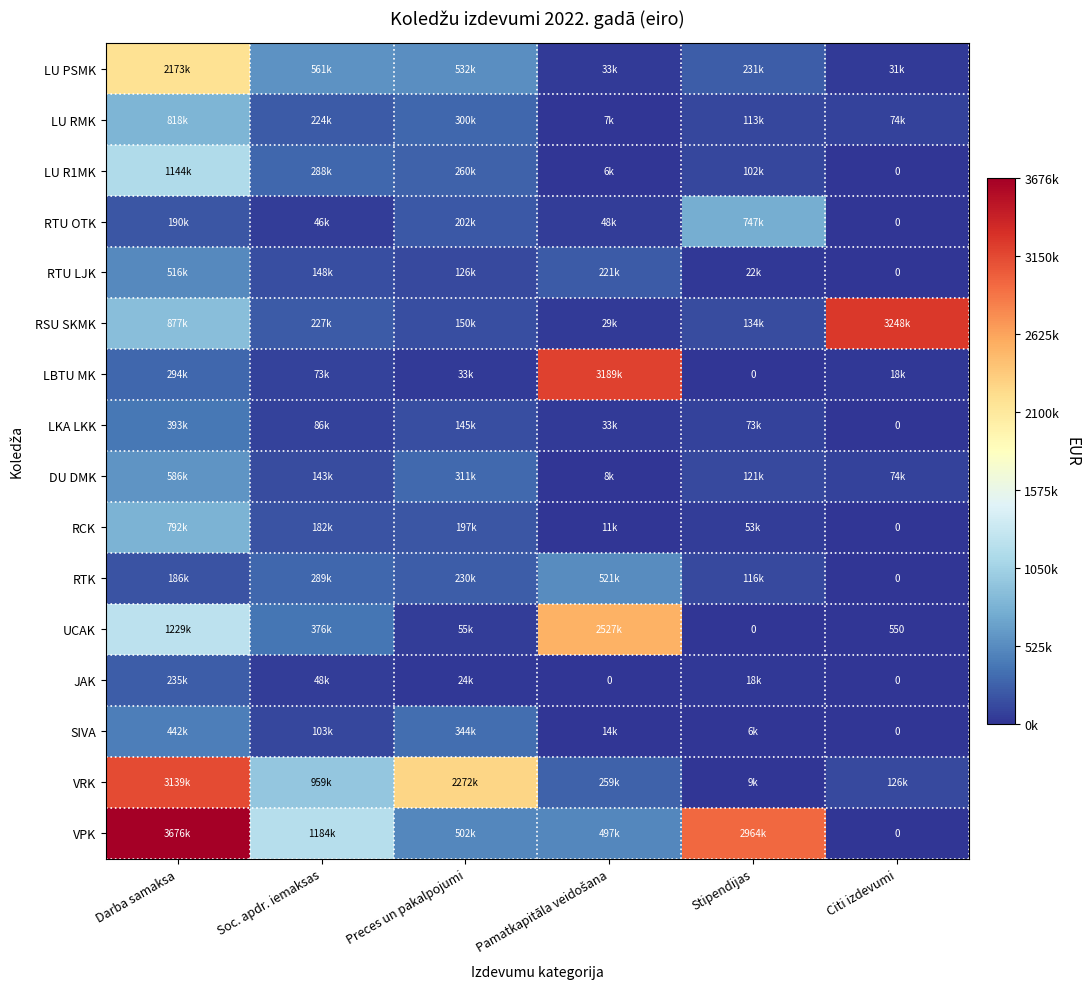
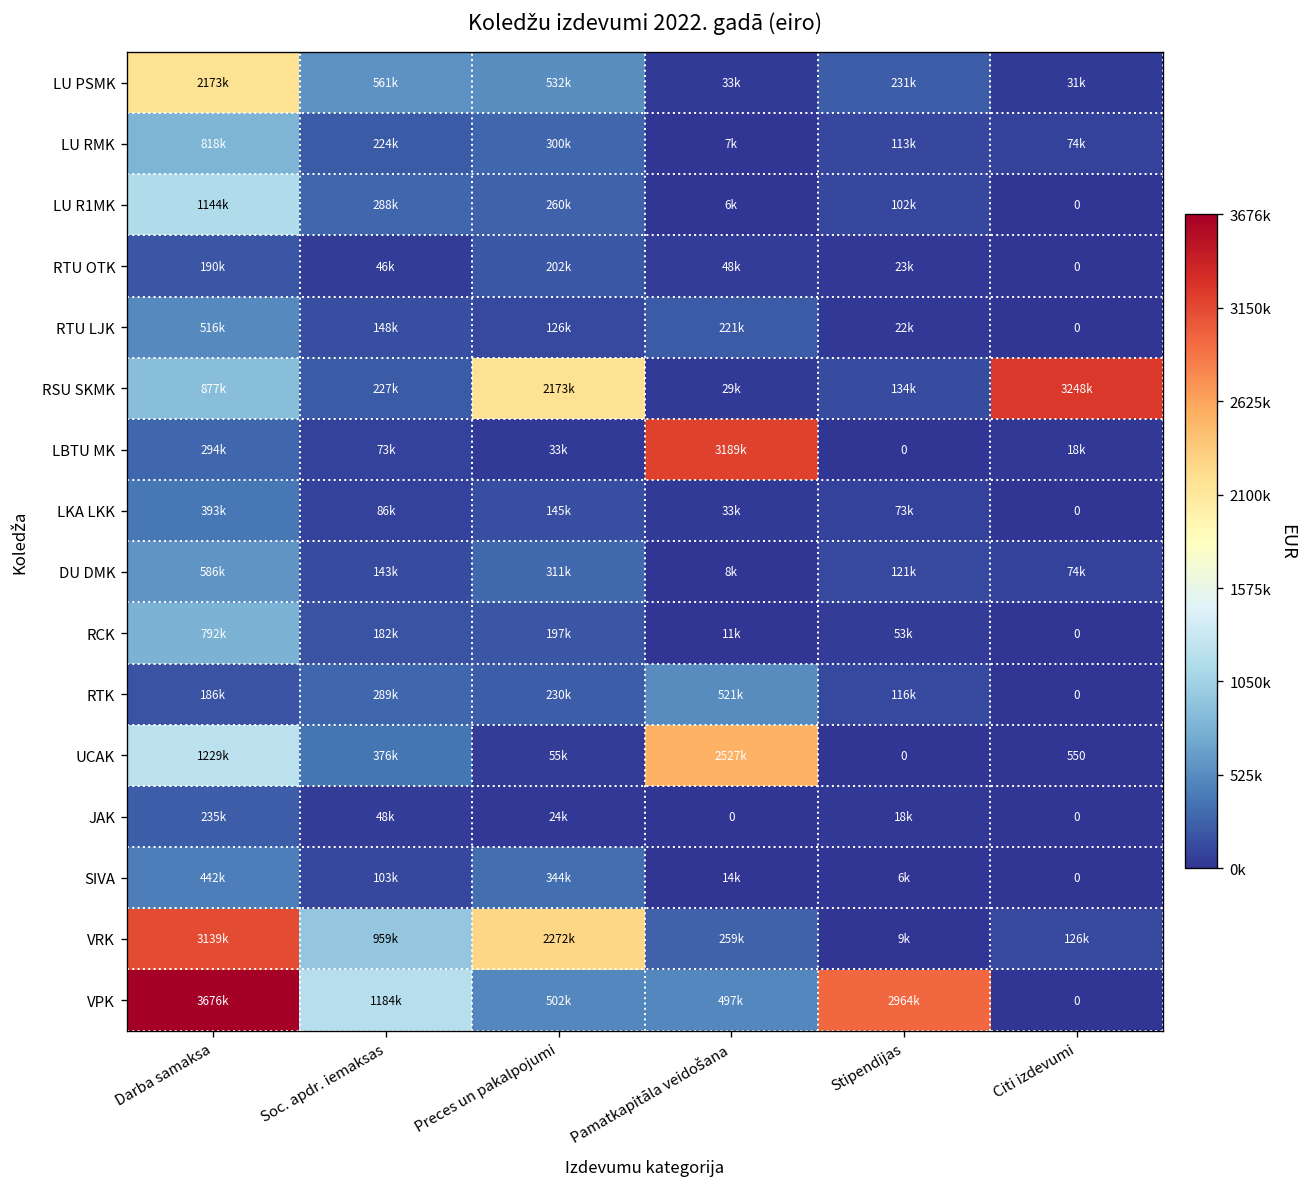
  {
    "LU PSMK": {
      "Darba samaksa": "2173k",
      "Soc. apdr. iemaksas": "561k",
      "Preces un pakalpojumi": "532k",
      "Pamatkapitāla veidošana": "33k",
      "Stipendijas": "231k",
      "Citi izdevumi": "31k"
    },
    "LU RMK": {
      "Darba samaksa": "818k",
      "Soc. apdr. iemaksas": "224k",
      "Preces un pakalpojumi": "300k",
      "Pamatkapitāla veidošana": "7k",
      "Stipendijas": "113k",
      "Citi izdevumi": "74k"
    },
    "LU R1MK": {
      "Darba samaksa": "1144k",
      "Soc. apdr. iemaksas": "288k",
      "Preces un pakalpojumi": "260k",
      "Pamatkapitāla veidošana": "6k",
      "Stipendijas": "102k",
      "Citi izdevumi": "0"
    },
    "RTU OTK": {
      "Darba samaksa": "190k",
      "Soc. apdr. iemaksas": "46k",
      "Preces un pakalpojumi": "202k",
      "Pamatkapitāla veidošana": "48k",
-     "Stipendijas": "747k",
+     "Stipendijas": "23k",
      "Citi izdevumi": "0"
    },
    "RTU LJK": {
      "Darba samaksa": "516k",
      "Soc. apdr. iemaksas": "148k",
      "Preces un pakalpojumi": "126k",
      "Pamatkapitāla veidošana": "221k",
      "Stipendijas": "22k",
      "Citi izdevumi": "0"
    },
    "RSU SKMK": {
      "Darba samaksa": "877k",
      "Soc. apdr. iemaksas": "227k",
-     "Preces un pakalpojumi": "150k",
+     "Preces un pakalpojumi": "2173k",
      "Pamatkapitāla veidošana": "29k",
      "Stipendijas": "134k",
      "Citi izdevumi": "3248k"
    },
    "LBTU MK": {
      "Darba samaksa": "294k",
      "Soc. apdr. iemaksas": "73k",
      "Preces un pakalpojumi": "33k",
      "Pamatkapitāla veidošana": "3189k",
      "Stipendijas": "0",
      "Citi izdevumi": "18k"
    },
    "LKA LKK": {
      "Darba samaksa": "393k",
      "Soc. apdr. iemaksas": "86k",
      "Preces un pakalpojumi": "145k",
      "Pamatkapitāla veidošana": "33k",
      "Stipendijas": "73k",
      "Citi izdevumi": "0"
    },
    "DU DMK": {
      "Darba samaksa": "586k",
      "Soc. apdr. iemaksas": "143k",
      "Preces un pakalpojumi": "311k",
      "Pamatkapitāla veidošana": "8k",
      "Stipendijas": "121k",
      "Citi izdevumi": "74k"
    },
    "RCK": {
      "Darba samaksa": "792k",
      "Soc. apdr. iemaksas": "182k",
      "Preces un pakalpojumi": "197k",
      "Pamatkapitāla veidošana": "11k",
      "Stipendijas": "53k",
      "Citi izdevumi": "0"
    },
    "RTK": {
      "Darba samaksa": "186k",
      "Soc. apdr. iemaksas": "289k",
      "Preces un pakalpojumi": "230k",
      "Pamatkapitāla veidošana": "521k",
      "Stipendijas": "116k",
      "Citi izdevumi": "0"
    },
    "UCAK": {
      "Darba samaksa": "1229k",
      "Soc. apdr. iemaksas": "376k",
      "Preces un pakalpojumi": "55k",
      "Pamatkapitāla veidošana": "2527k",
      "Stipendijas": "0",
      "Citi izdevumi": "550"
    },
    "JAK": {
      "Darba samaksa": "235k",
      "Soc. apdr. iemaksas": "48k",
      "Preces un pakalpojumi": "24k",
      "Pamatkapitāla veidošana": "0",
      "Stipendijas": "18k",
      "Citi izdevumi": "0"
    },
    "SIVA": {
      "Darba samaksa": "442k",
      "Soc. apdr. iemaksas": "103k",
      "Preces un pakalpojumi": "344k",
      "Pamatkapitāla veidošana": "14k",
      "Stipendijas": "6k",
      "Citi izdevumi": "0"
    },
    "VRK": {
      "Darba samaksa": "3139k",
      "Soc. apdr. iemaksas": "959k",
      "Preces un pakalpojumi": "2272k",
      "Pamatkapitāla veidošana": "259k",
      "Stipendijas": "9k",
      "Citi izdevumi": "126k"
    },
    "VPK": {
      "Darba samaksa": "3676k",
      "Soc. apdr. iemaksas": "1184k",
      "Preces un pakalpojumi": "502k",
      "Pamatkapitāla veidošana": "497k",
      "Stipendijas": "2964k",
      "Citi izdevumi": "0"
    }
  }
